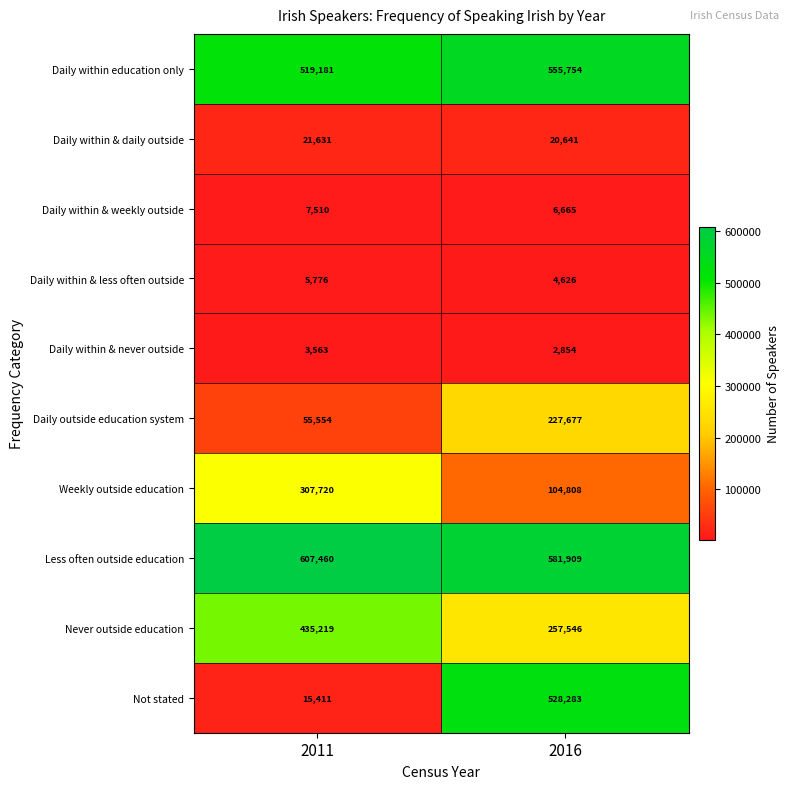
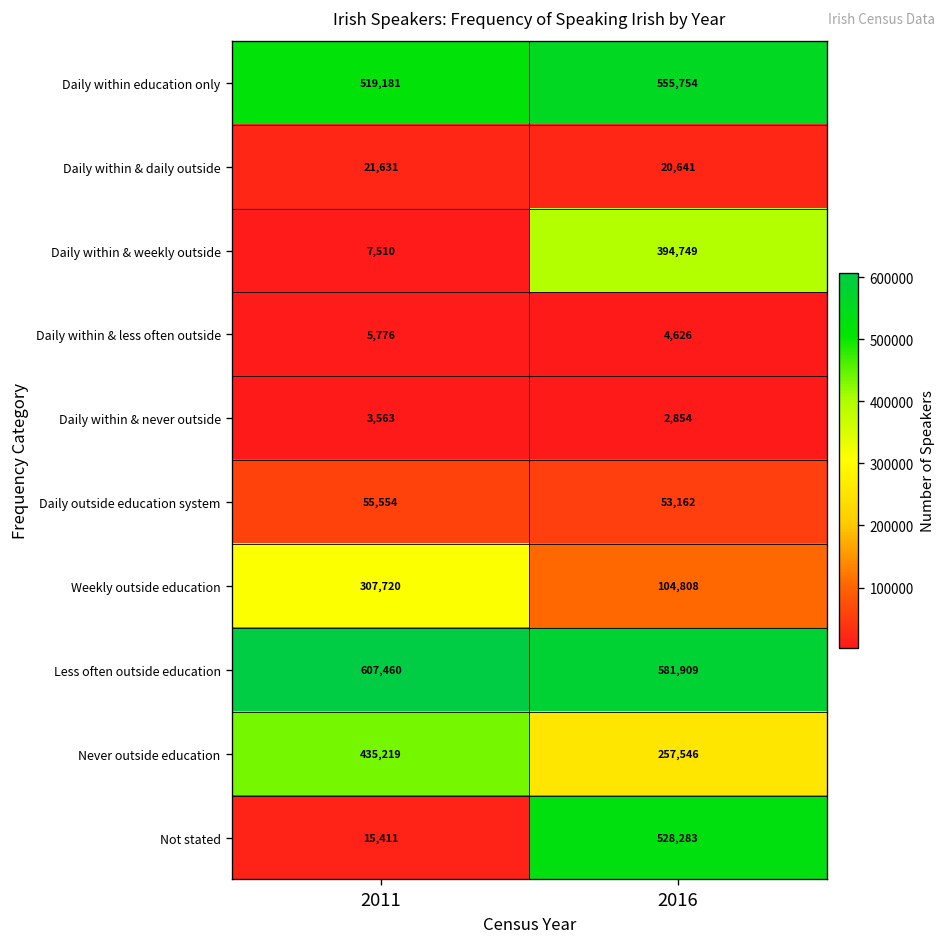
  {
    "Daily within education only": {
      "2011": "519,181",
      "2016": "555,754"
    },
    "Daily within & daily outside": {
      "2011": "21,631",
      "2016": "20,641"
    },
    "Daily within & weekly outside": {
      "2011": "7,510",
-     "2016": "6,665"
+     "2016": "394,749"
    },
    "Daily within & less often outside": {
      "2011": "5,776",
      "2016": "4,626"
    },
    "Daily within & never outside": {
      "2011": "3,563",
      "2016": "2,854"
    },
    "Daily outside education system": {
      "2011": "55,554",
-     "2016": "227,677"
+     "2016": "53,162"
    },
    "Weekly outside education": {
      "2011": "307,720",
      "2016": "104,808"
    },
    "Less often outside education": {
      "2011": "607,460",
      "2016": "581,909"
    },
    "Never outside education": {
      "2011": "435,219",
      "2016": "257,546"
    },
    "Not stated": {
      "2011": "15,411",
      "2016": "528,283"
    }
  }
